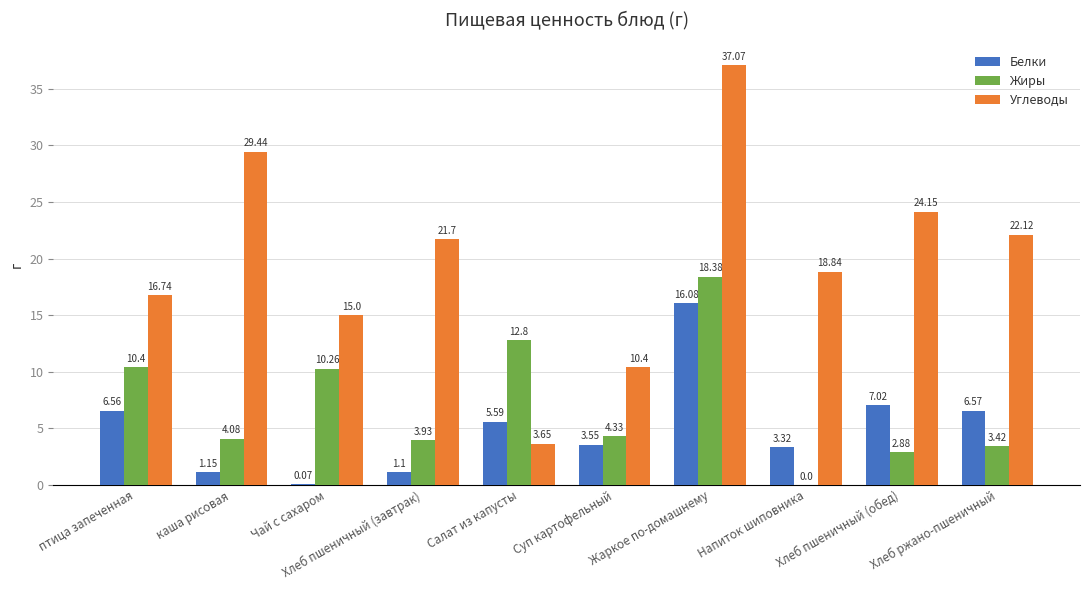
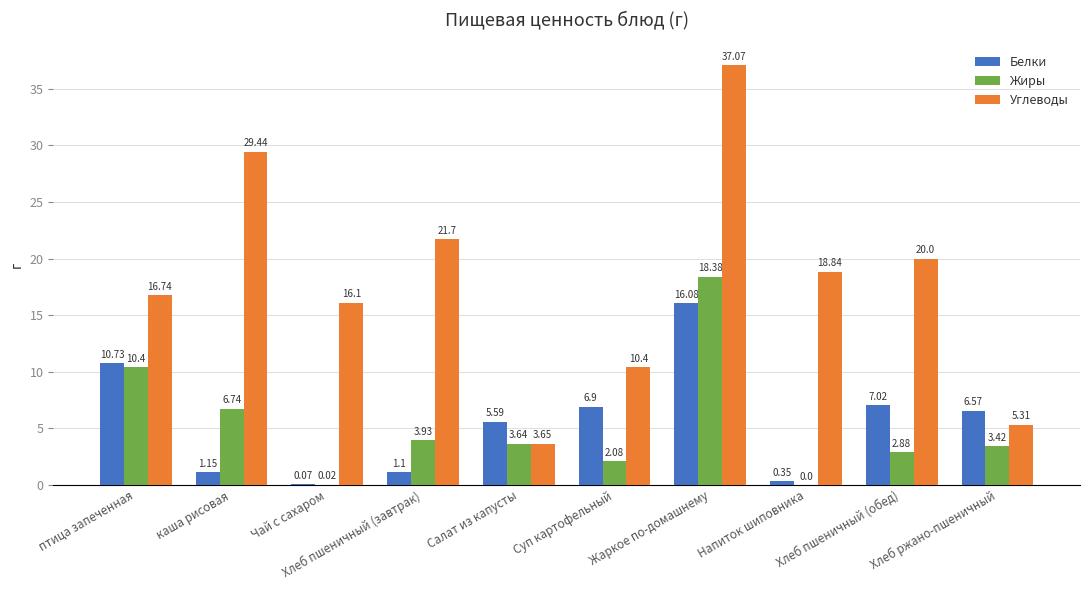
  {
    "Белки": {
-     "птица запеченная": 6.56,
+     "птица запеченная": 10.73,
      "каша рисовая": 1.15,
      "Чай с сахаром": 0.07,
      "Хлеб пшеничный (завтрак)": 1.1,
      "Салат из капусты": 5.59,
-     "Суп картофельный": 3.55,
+     "Суп картофельный": 6.9,
      "Жаркое по-домашнему": 16.08,
-     "Напиток шиповника": 3.32,
+     "Напиток шиповника": 0.35,
      "Хлеб пшеничный (обед)": 7.02,
      "Хлеб ржано-пшеничный": 6.57
    },
    "Жиры": {
      "птица запеченная": 10.4,
-     "каша рисовая": 4.08,
-     "Чай с сахаром": 10.26,
+     "каша рисовая": 6.74,
+     "Чай с сахаром": 0.02,
      "Хлеб пшеничный (завтрак)": 3.93,
-     "Салат из капусты": 12.8,
-     "Суп картофельный": 4.33,
+     "Салат из капусты": 3.64,
+     "Суп картофельный": 2.08,
      "Жаркое по-домашнему": 18.38,
      "Напиток шиповника": 0.0,
      "Хлеб пшеничный (обед)": 2.88,
      "Хлеб ржано-пшеничный": 3.42
    },
    "Углеводы": {
      "птица запеченная": 16.74,
      "каша рисовая": 29.44,
-     "Чай с сахаром": 15.0,
+     "Чай с сахаром": 16.1,
      "Хлеб пшеничный (завтрак)": 21.7,
      "Салат из капусты": 3.65,
      "Суп картофельный": 10.4,
      "Жаркое по-домашнему": 37.07,
      "Напиток шиповника": 18.84,
-     "Хлеб пшеничный (обед)": 24.15,
-     "Хлеб ржано-пшеничный": 22.12
+     "Хлеб пшеничный (обед)": 20.0,
+     "Хлеб ржано-пшеничный": 5.31
    }
  }
